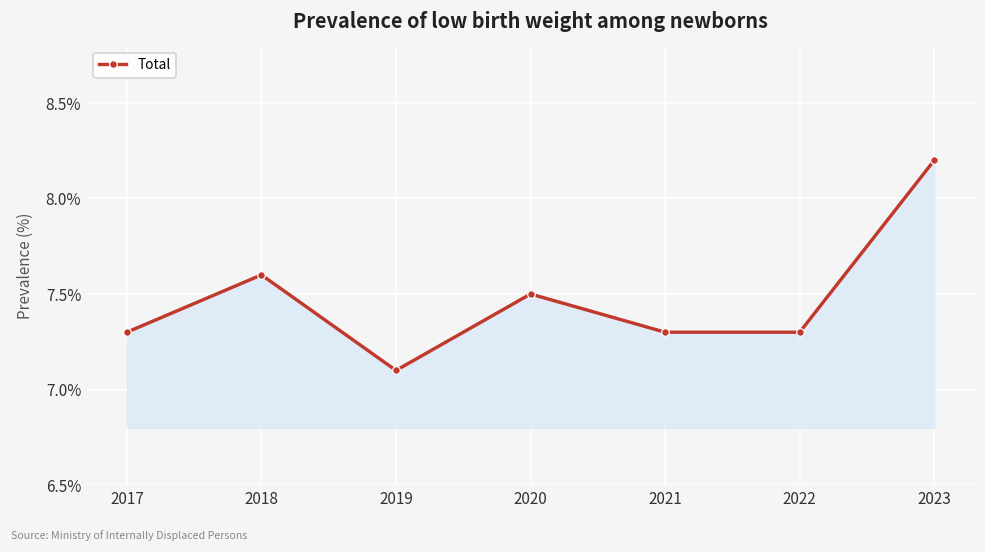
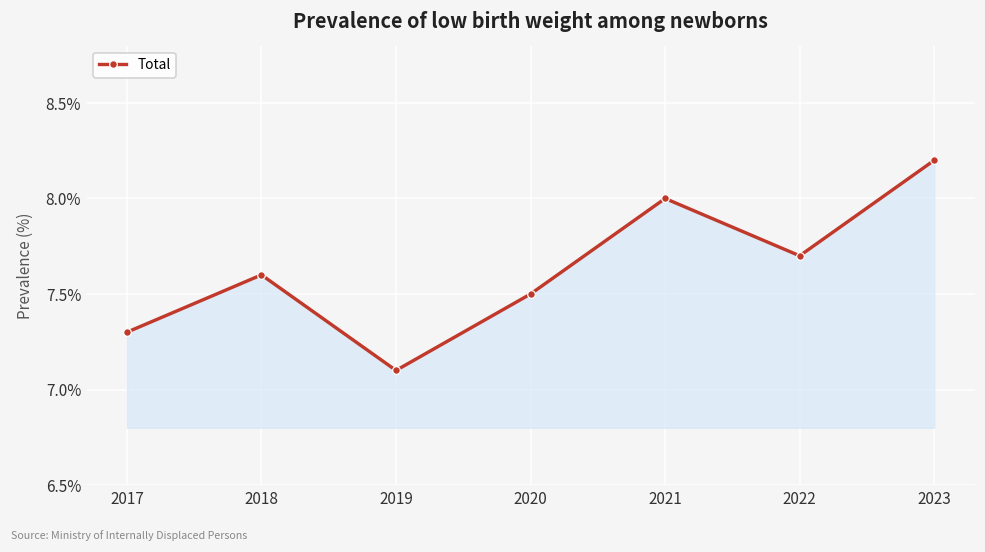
  {
    "2017": "7.3%",
    "2018": "7.6%",
    "2019": "7.1%",
    "2020": "7.5%",
-   "2021": "7.3%",
-   "2022": "7.3%",
+   "2021": "8.0%",
+   "2022": "7.7%",
    "2023": "8.2%"
  }
